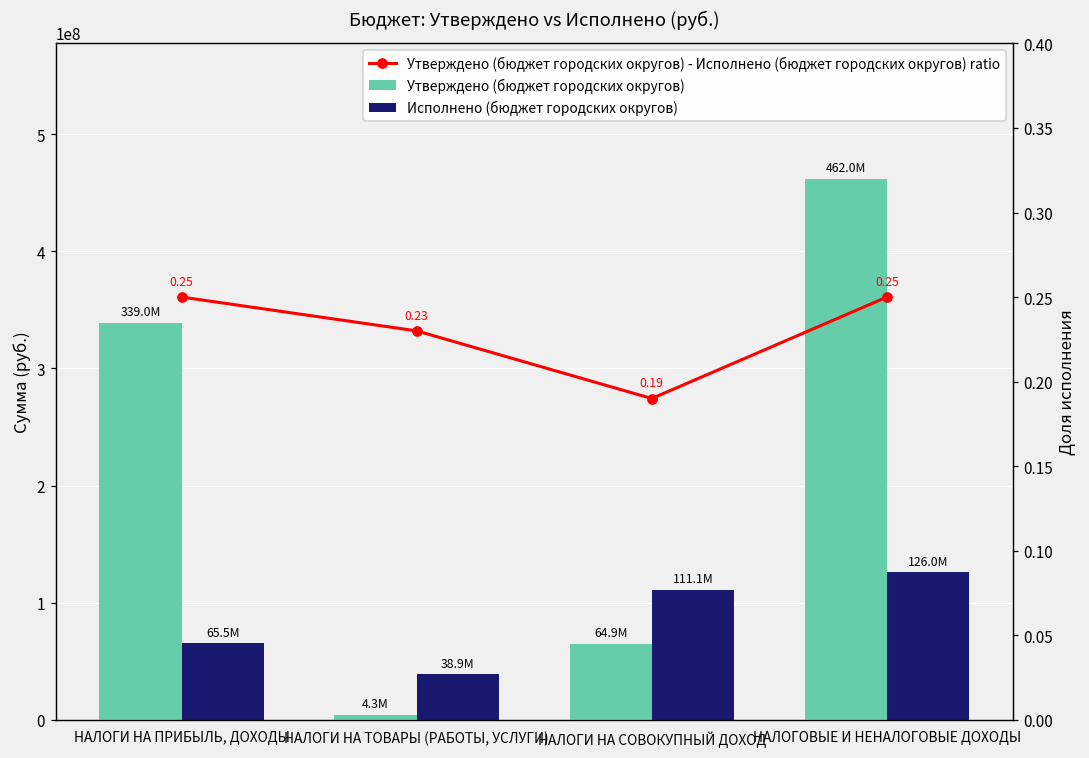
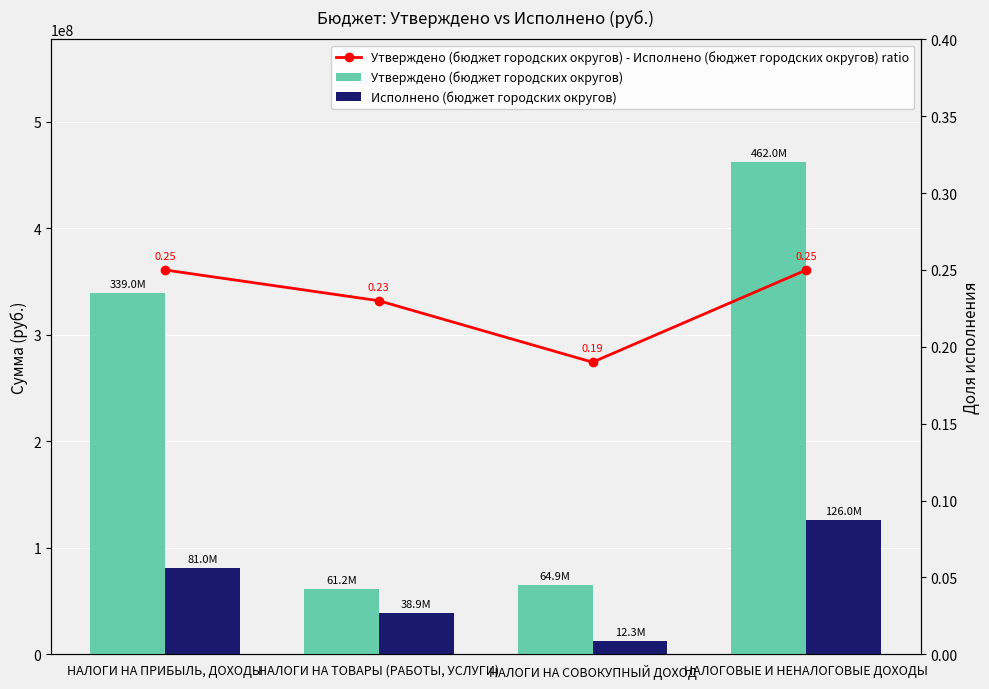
  {
    "Утверждено (бюджет городских округов)": {
      "НАЛОГИ НА ПРИБЫЛЬ, ДОХОДЫ": "339.0M",
-     "НАЛОГИ НА ТОВАРЫ (РАБОТЫ, УСЛУГИ)": "4.3M",
+     "НАЛОГИ НА ТОВАРЫ (РАБОТЫ, УСЛУГИ)": "61.2M",
      "НАЛОГИ НА СОВОКУПНЫЙ ДОХОД": "64.9M",
      "НАЛОГОВЫЕ И НЕНАЛОГОВЫЕ ДОХОДЫ": "462.0M"
    },
    "Исполнено (бюджет городских округов)": {
-     "НАЛОГИ НА ПРИБЫЛЬ, ДОХОДЫ": "65.5M",
+     "НАЛОГИ НА ПРИБЫЛЬ, ДОХОДЫ": "81.0M",
      "НАЛОГИ НА ТОВАРЫ (РАБОТЫ, УСЛУГИ)": "38.9M",
-     "НАЛОГИ НА СОВОКУПНЫЙ ДОХОД": "111.1M",
+     "НАЛОГИ НА СОВОКУПНЫЙ ДОХОД": "12.3M",
      "НАЛОГОВЫЕ И НЕНАЛОГОВЫЕ ДОХОДЫ": "126.0M"
    },
    "Утверждено (бюджет городских округов) - Исполнено (бюджет городских округов) ratio": {
      "НАЛОГИ НА ПРИБЫЛЬ, ДОХОДЫ": "0.25",
      "НАЛОГИ НА ТОВАРЫ (РАБОТЫ, УСЛУГИ)": "0.23",
      "НАЛОГИ НА СОВОКУПНЫЙ ДОХОД": "0.19",
      "НАЛОГОВЫЕ И НЕНАЛОГОВЫЕ ДОХОДЫ": "0.25"
    }
  }
